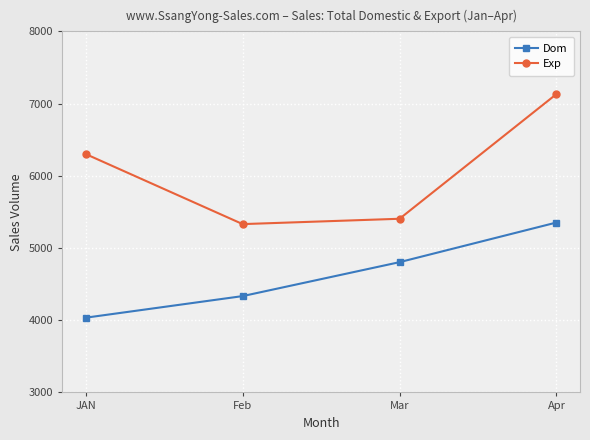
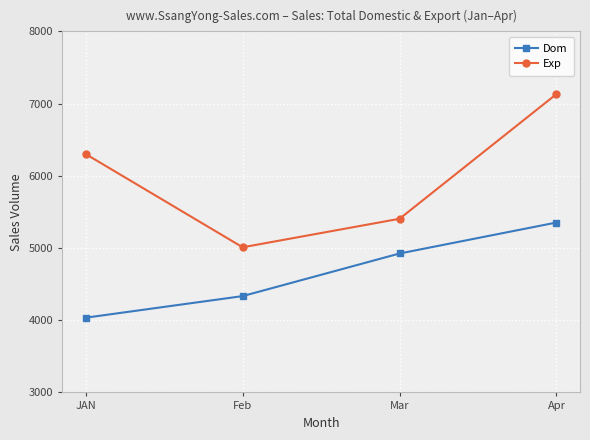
  {
    "Dom": {
      "JAN": 4000,
      "Feb": 4300,
-     "Mar": 4800,
+     "Mar": 4900,
      "Apr": 5400
    },
    "Exp": {
      "JAN": 6300,
-     "Feb": 5300,
+     "Feb": 5000,
      "Mar": 5400,
      "Apr": 7100
    }
  }
